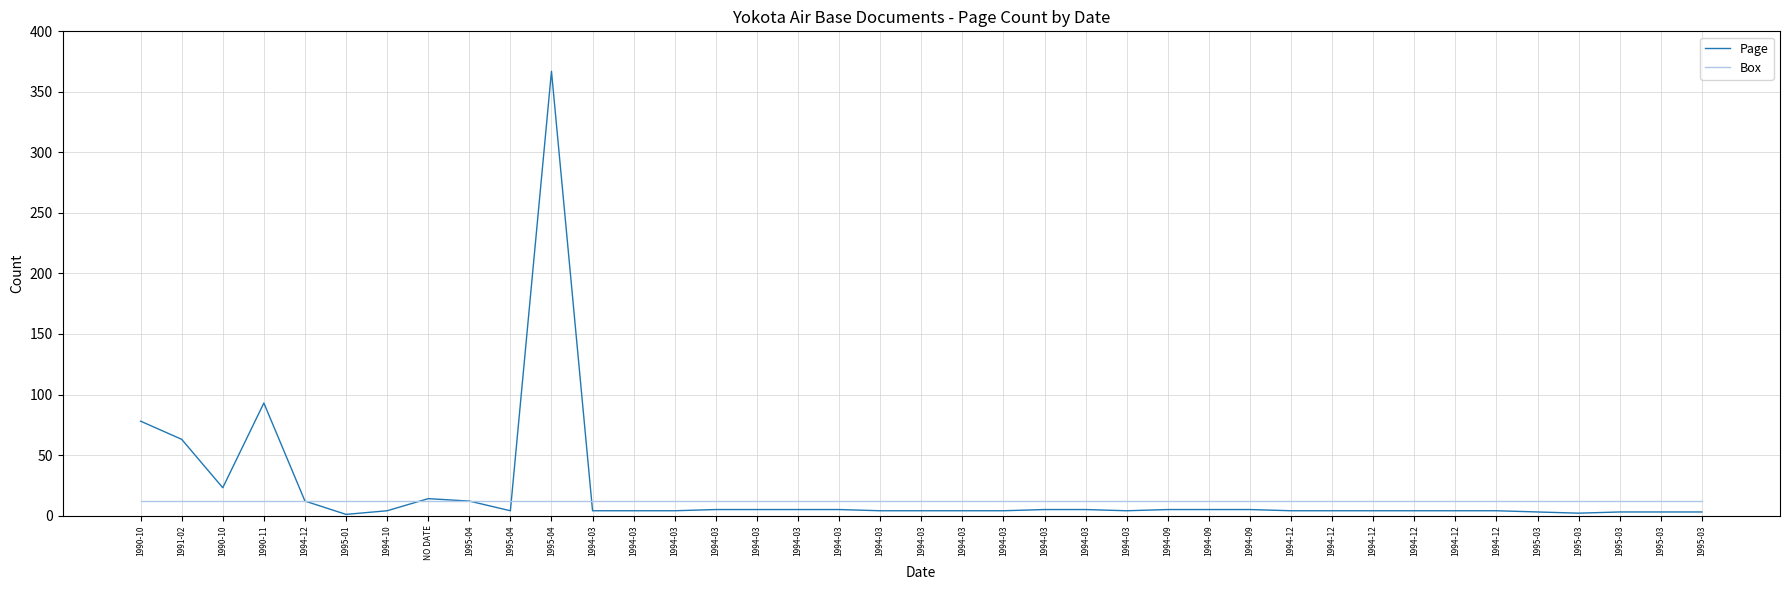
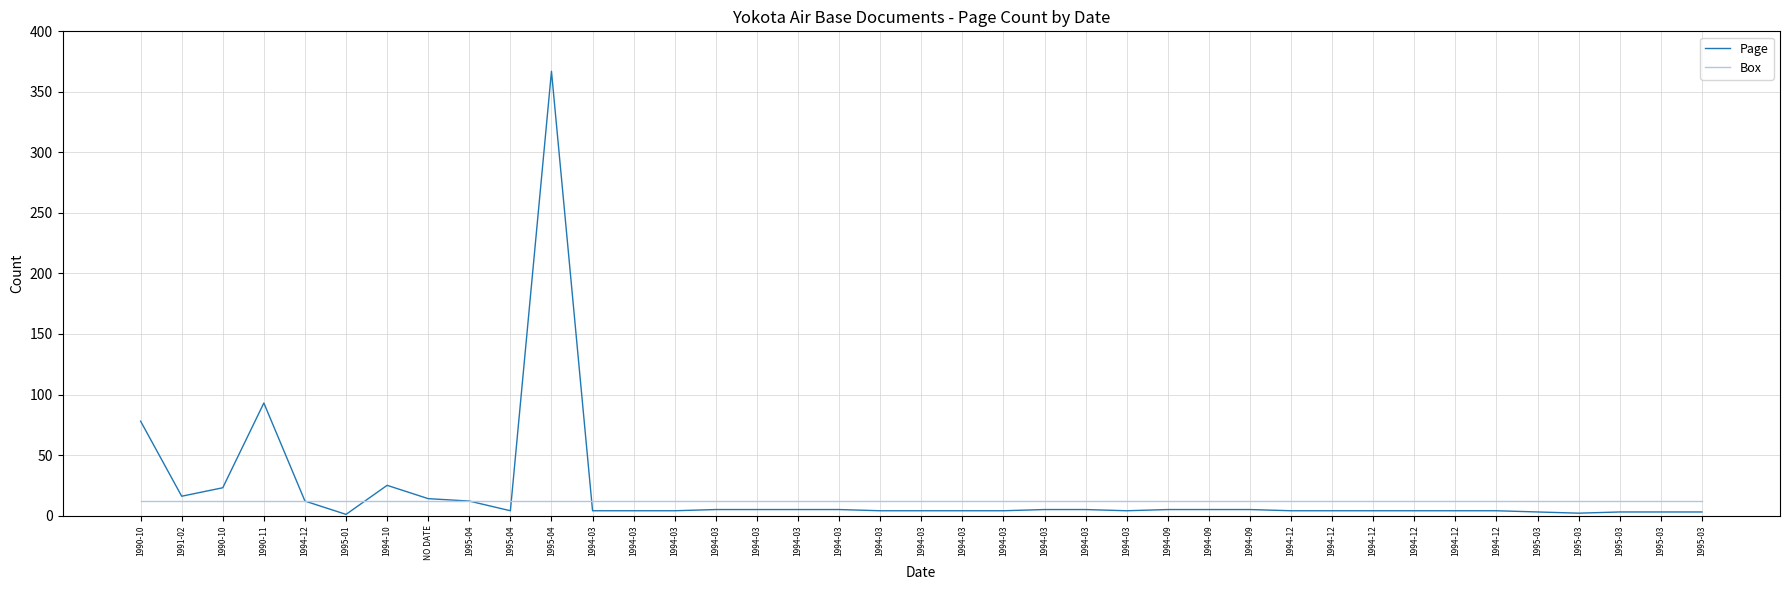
  {
    "Page": {
-     "1991-02": 63,
+     "1991-02": 16,
      "1990-11": 93,
      "1995-01": 1,
-     "1994-10": 4
+     "1994-10": 25
    },
    "Box": {
      "1991-02": 12,
      "1990-11": 12,
      "1995-01": 12,
      "1994-10": 12
    }
  }
